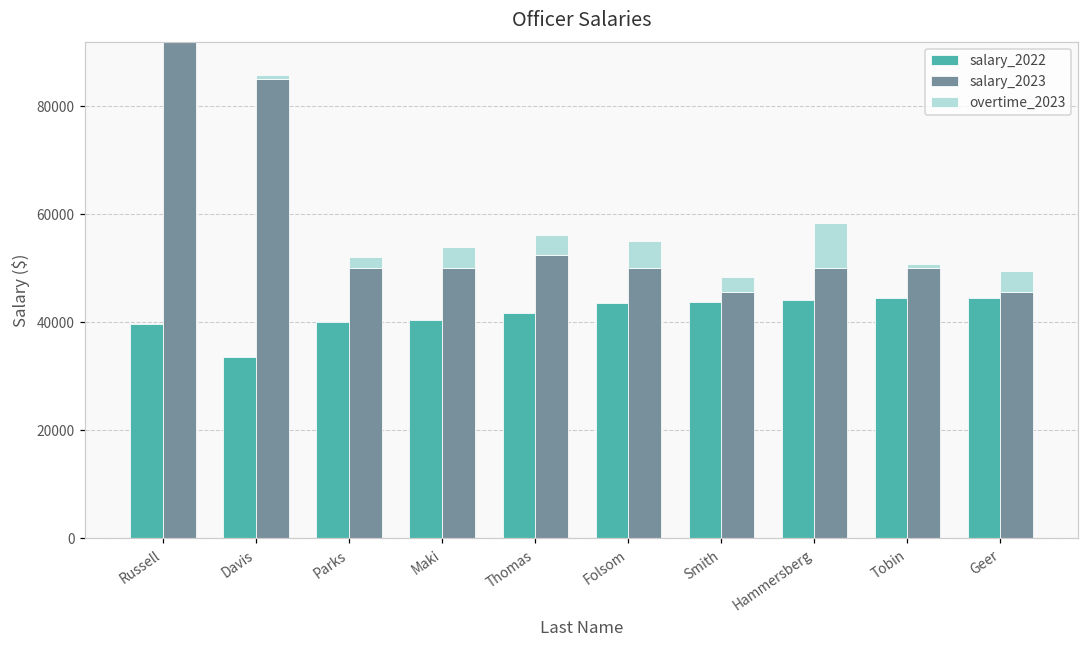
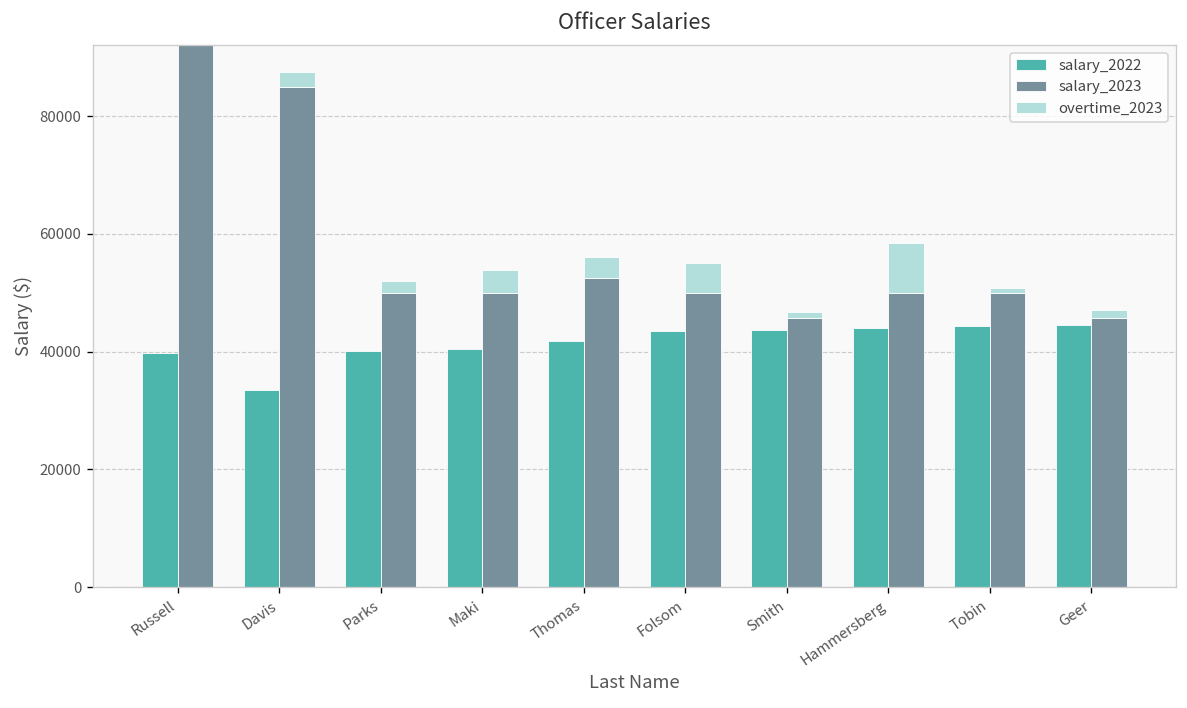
  {
    "overtime_2023": {
      "Russell": 0,
-     "Davis": 1000,
+     "Davis": 3000,
      "Parks": 2000,
      "Maki": 4000,
      "Thomas": 4000,
      "Folsom": 5000,
-     "Smith": 3000,
+     "Smith": 1000,
      "Hammersberg": 8000,
      "Tobin": 1000,
-     "Geer": 4000
+     "Geer": 1000
    }
  }
